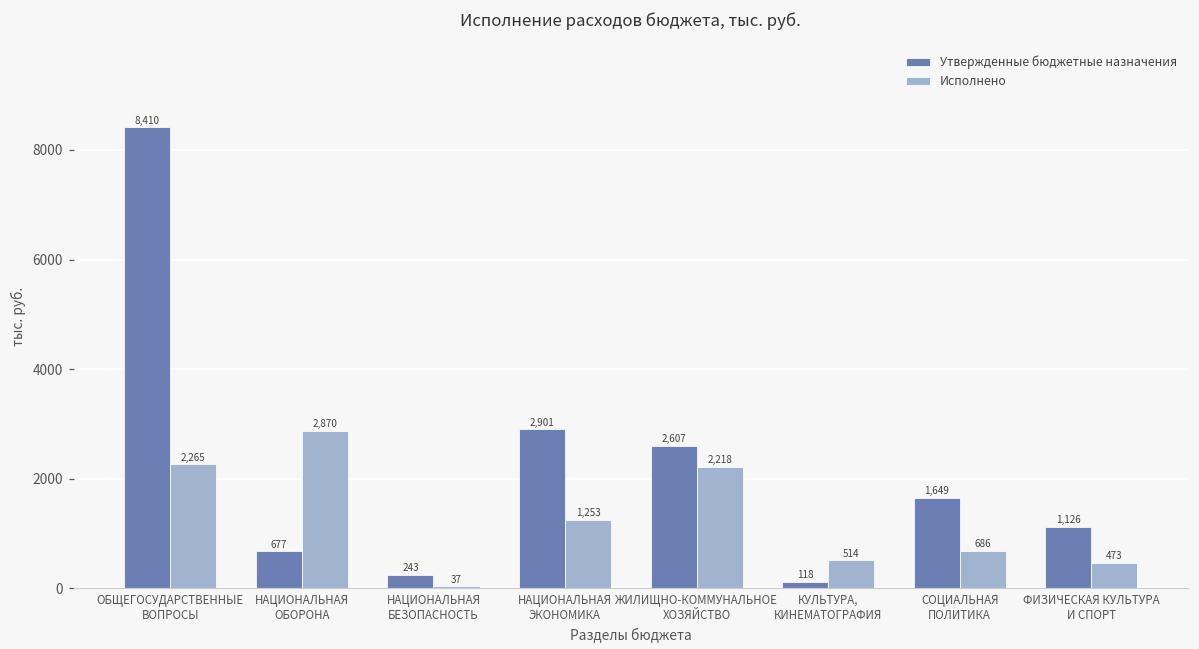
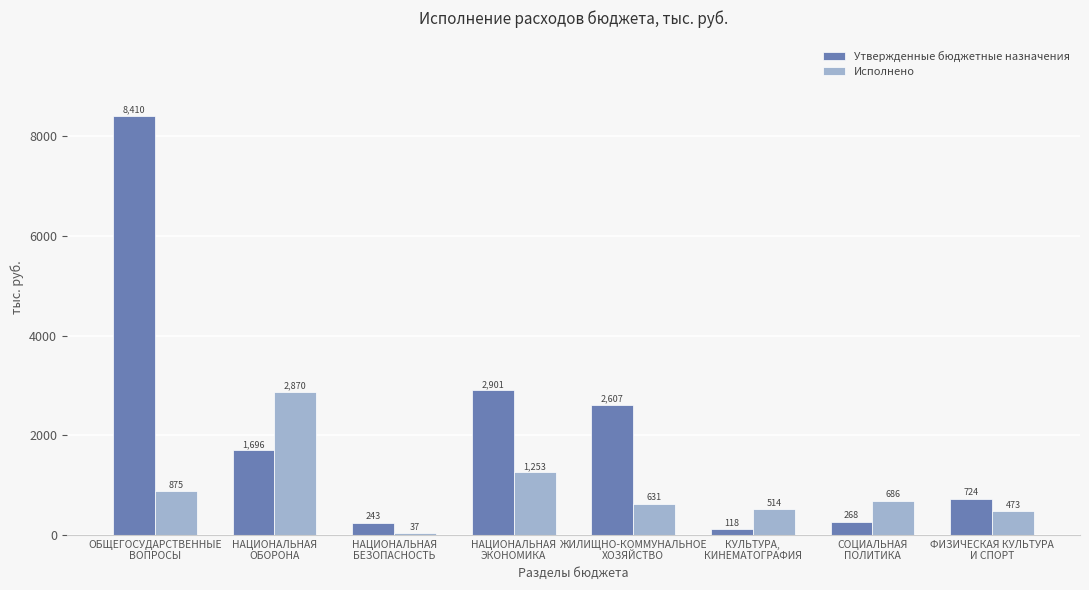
  {
    "Утвержденные бюджетные назначения": {
      "ОБЩЕГОСУДАРСТВЕННЫЕ ВОПРОСЫ": "8,410",
-     "НАЦИОНАЛЬНАЯ ОБОРОНА": "677",
+     "НАЦИОНАЛЬНАЯ ОБОРОНА": "1,696",
      "НАЦИОНАЛЬНАЯ БЕЗОПАСНОСТЬ": "243",
      "НАЦИОНАЛЬНАЯ ЭКОНОМИКА": "2,901",
      "ЖИЛИЩНО-КОММУНАЛЬНОЕ ХОЗЯЙСТВО": "2,607",
      "КУЛЬТУРА, КИНЕМАТОГРАФИЯ": "118",
-     "СОЦИАЛЬНАЯ ПОЛИТИКА": "1,649",
-     "ФИЗИЧЕСКАЯ КУЛЬТУРА И СПОРТ": "1,126"
+     "СОЦИАЛЬНАЯ ПОЛИТИКА": "268",
+     "ФИЗИЧЕСКАЯ КУЛЬТУРА И СПОРТ": "724"
    },
    "Исполнено": {
-     "ОБЩЕГОСУДАРСТВЕННЫЕ ВОПРОСЫ": "2,265",
+     "ОБЩЕГОСУДАРСТВЕННЫЕ ВОПРОСЫ": "875",
      "НАЦИОНАЛЬНАЯ ОБОРОНА": "2,870",
      "НАЦИОНАЛЬНАЯ БЕЗОПАСНОСТЬ": "37",
      "НАЦИОНАЛЬНАЯ ЭКОНОМИКА": "1,253",
-     "ЖИЛИЩНО-КОММУНАЛЬНОЕ ХОЗЯЙСТВО": "2,218",
+     "ЖИЛИЩНО-КОММУНАЛЬНОЕ ХОЗЯЙСТВО": "631",
      "КУЛЬТУРА, КИНЕМАТОГРАФИЯ": "514",
      "СОЦИАЛЬНАЯ ПОЛИТИКА": "686",
      "ФИЗИЧЕСКАЯ КУЛЬТУРА И СПОРТ": "473"
    }
  }
